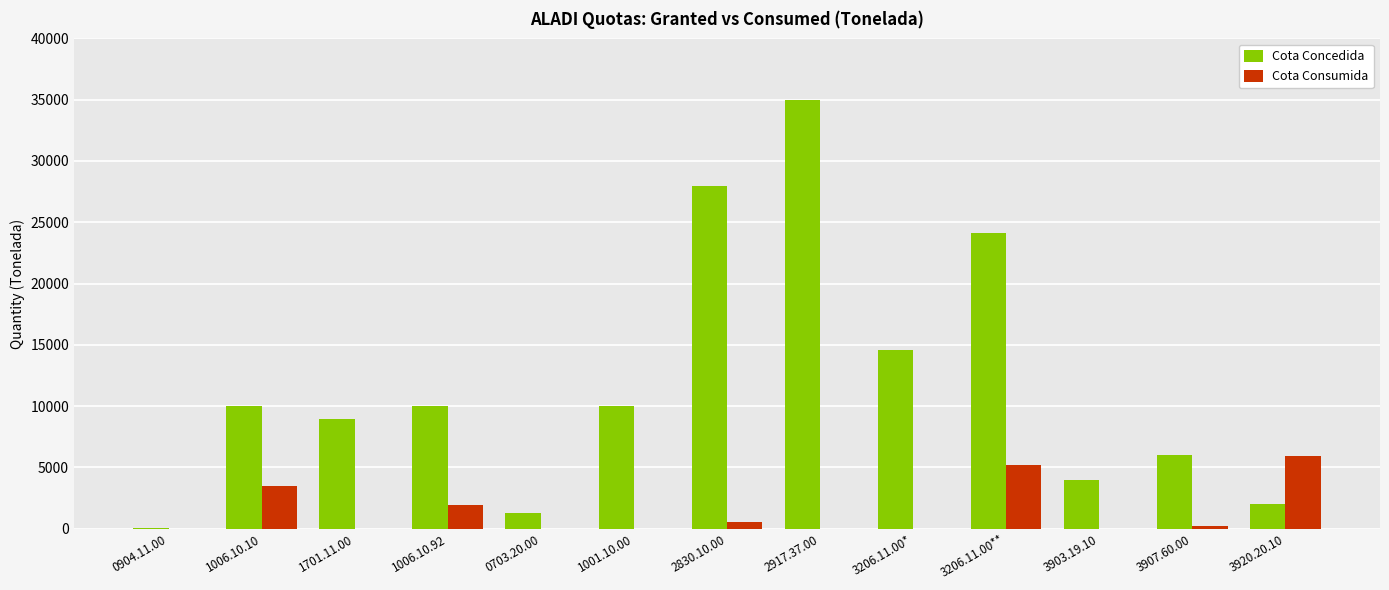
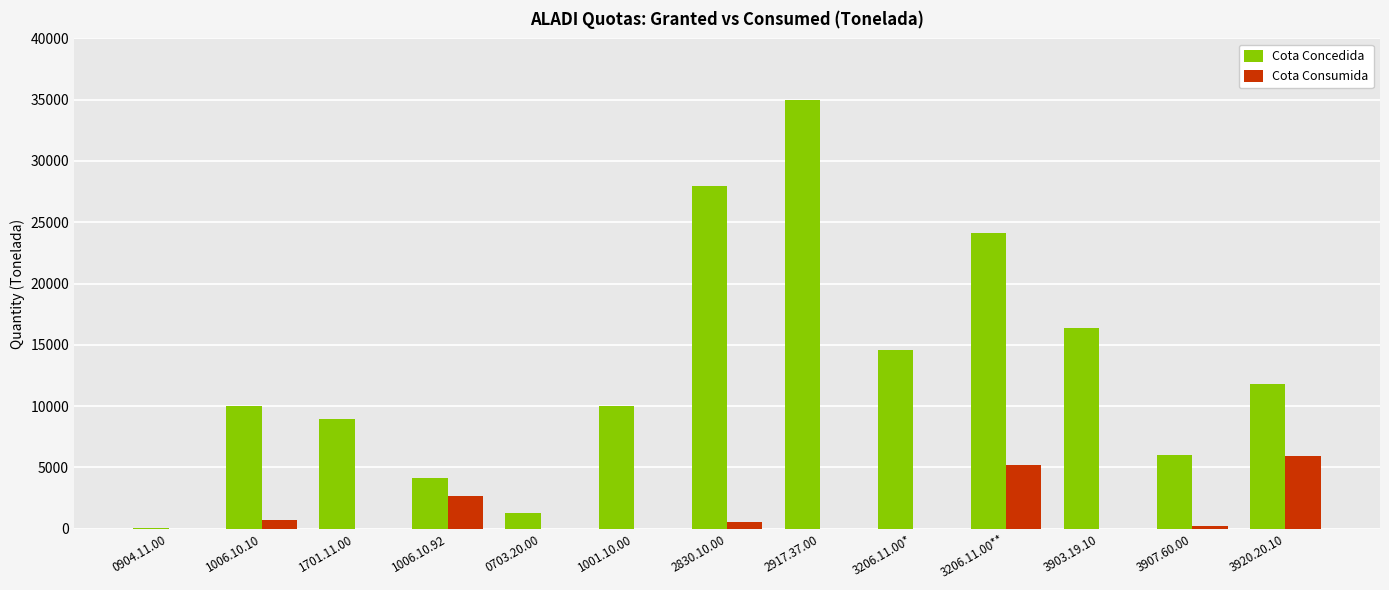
  {
    "Cota Concedida": {
      "1006.10.10": 10000,
      "1701.11.00": 9000,
-     "1006.10.92": 10000,
+     "1006.10.92": 4200,
      "0703.20.00": 1300,
      "1001.10.00": 10000,
      "2830.10.00": 28000,
      "2917.37.00": 35000,
      "3206.11.00*": 14600,
      "3206.11.00**": 24100,
-     "3903.19.10": 4000,
+     "3903.19.10": 16400,
      "3907.60.00": 6000,
-     "3920.20.10": 2000
+     "3920.20.10": 11800
    },
    "Cota Consumida": {
      "0904.11.00": 0,
-     "1006.10.10": 3500,
+     "1006.10.10": 700,
      "1701.11.00": 0,
-     "1006.10.92": 1900,
+     "1006.10.92": 2700,
      "0703.20.00": 0,
      "1001.10.00": 0,
      "2830.10.00": 600,
      "2917.37.00": 0,
      "3206.11.00*": 0,
      "3206.11.00**": 5200,
      "3903.19.10": 0,
      "3907.60.00": 200,
      "3920.20.10": 5900
    }
  }
